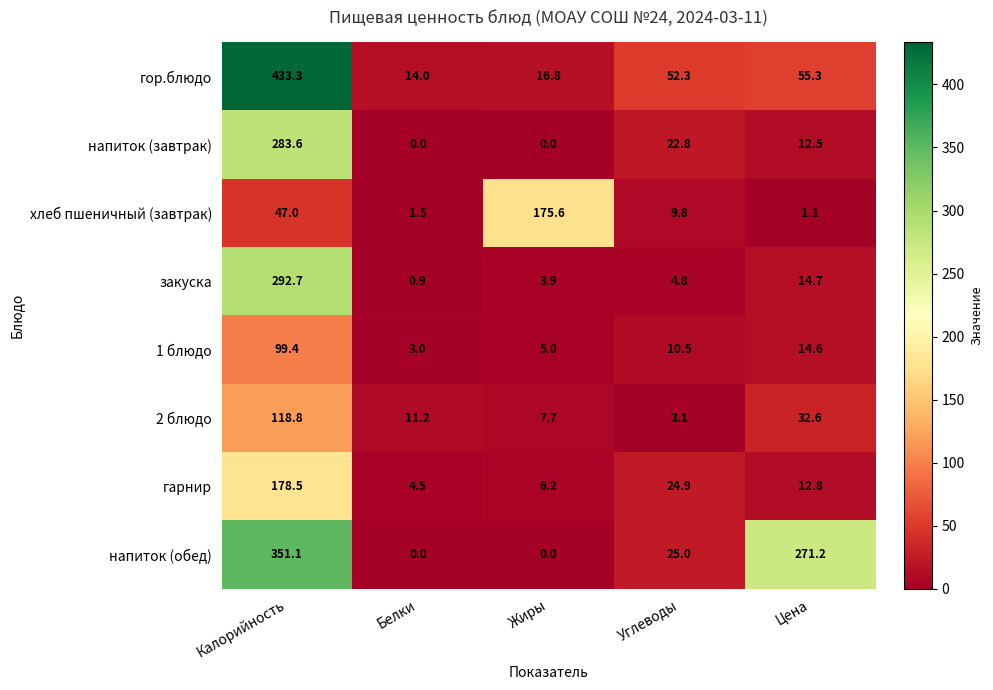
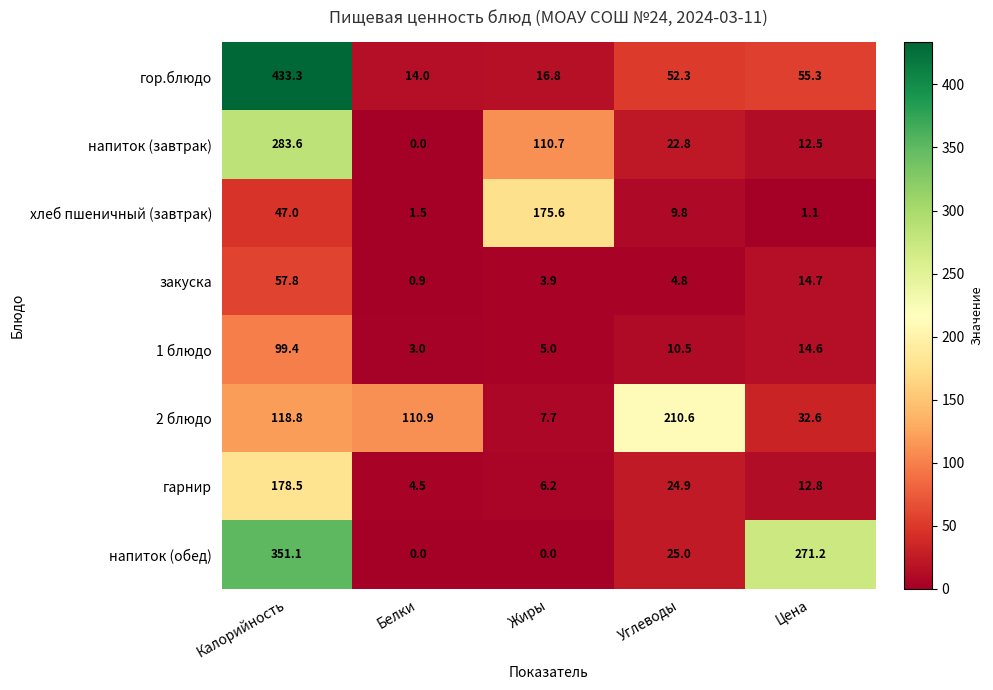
  {
    "гор.блюдо": {
      "Калорийность": 433.3,
      "Белки": 14.0,
      "Жиры": 16.8,
      "Углеводы": 52.3,
      "Цена": 55.3
    },
    "напиток (завтрак)": {
      "Калорийность": 283.6,
      "Белки": 0.0,
-     "Жиры": 0.0,
+     "Жиры": 110.7,
      "Углеводы": 22.8,
      "Цена": 12.5
    },
    "хлеб пшеничный (завтрак)": {
      "Калорийность": 47.0,
      "Белки": 1.5,
      "Жиры": 175.6,
      "Углеводы": 9.8,
      "Цена": 1.1
    },
    "закуска": {
-     "Калорийность": 292.7,
+     "Калорийность": 57.8,
      "Белки": 0.9,
      "Жиры": 3.9,
      "Углеводы": 4.8,
      "Цена": 14.7
    },
    "1 блюдо": {
      "Калорийность": 99.4,
      "Белки": 3.0,
      "Жиры": 5.0,
      "Углеводы": 10.5,
      "Цена": 14.6
    },
    "2 блюдо": {
      "Калорийность": 118.8,
-     "Белки": 11.2,
+     "Белки": 110.9,
      "Жиры": 7.7,
-     "Углеводы": 3.1,
+     "Углеводы": 210.6,
      "Цена": 32.6
    },
    "гарнир": {
      "Калорийность": 178.5,
      "Белки": 4.5,
      "Жиры": 6.2,
      "Углеводы": 24.9,
      "Цена": 12.8
    },
    "напиток (обед)": {
      "Калорийность": 351.1,
      "Белки": 0.0,
      "Жиры": 0.0,
      "Углеводы": 25.0,
      "Цена": 271.2
    }
  }
